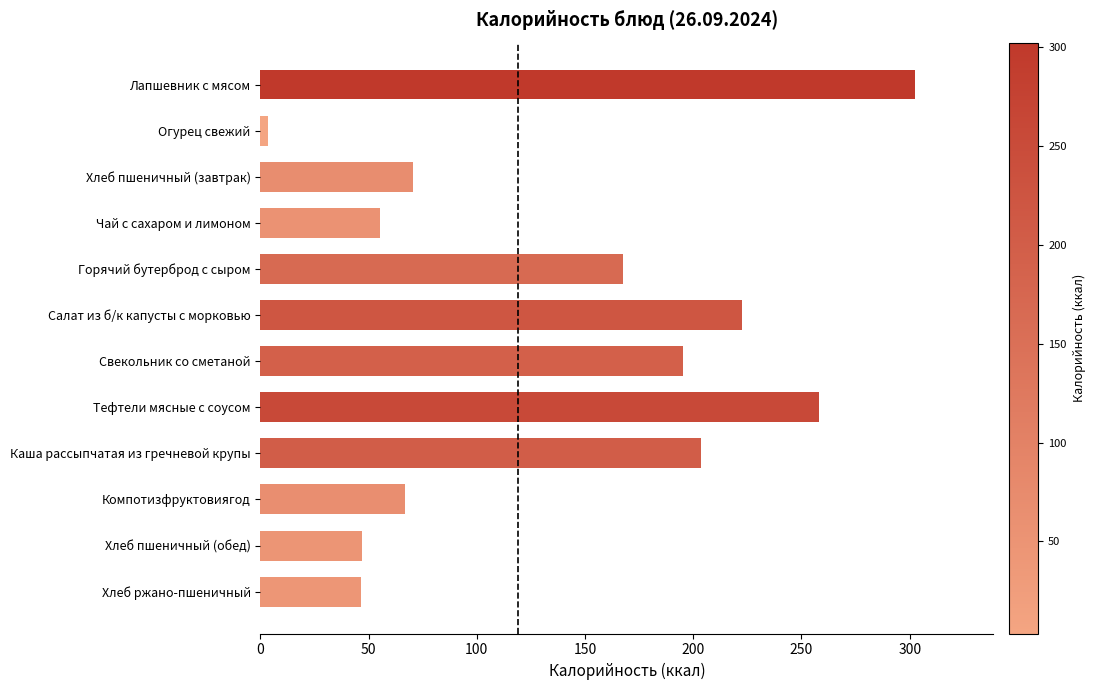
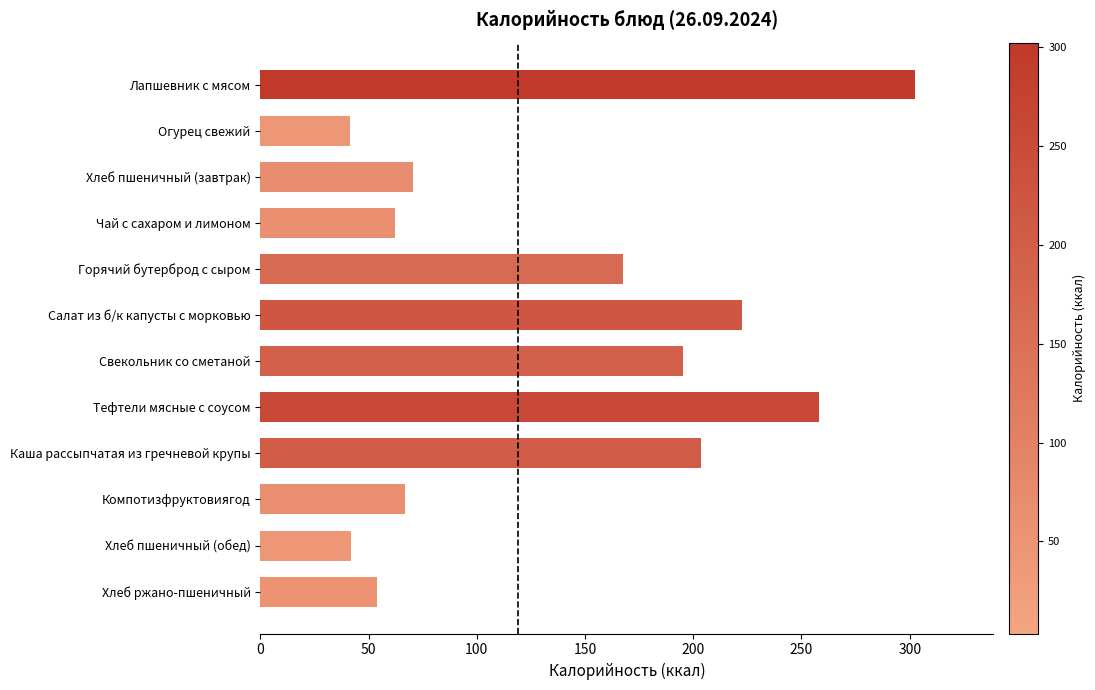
  {
    "Лапшевник с мясом": 302,
-   "Огурец свежий": 3,
+   "Огурец свежий": 41,
    "Хлеб пшеничный (завтрак)": 70,
-   "Чай с сахаром и лимоном": 55,
+   "Чай с сахаром и лимоном": 62,
    "Горячий бутерброд с сыром": 168,
    "Салат из б/к капусты с морковью": 222,
    "Свекольник со сметаной": 195,
    "Тефтели мясные с соусом": 258,
    "Каша рассыпчатая из гречневой крупы": 203,
    "Компотизфруктовиягод": 67,
-   "Хлеб пшеничный (обед)": 47,
-   "Хлеб ржано-пшеничный": 47
+   "Хлеб пшеничный (обед)": 42,
+   "Хлеб ржано-пшеничный": 54
  }
